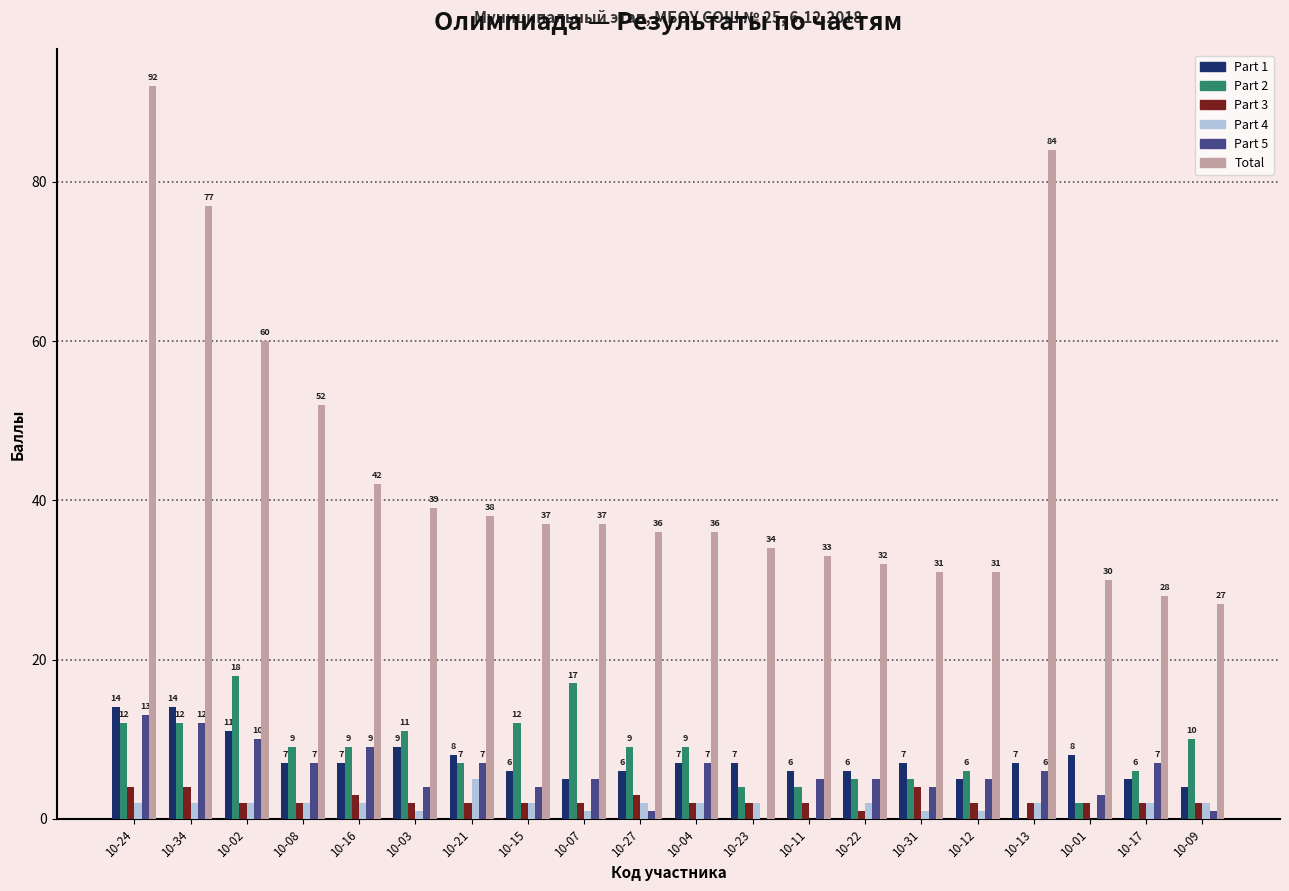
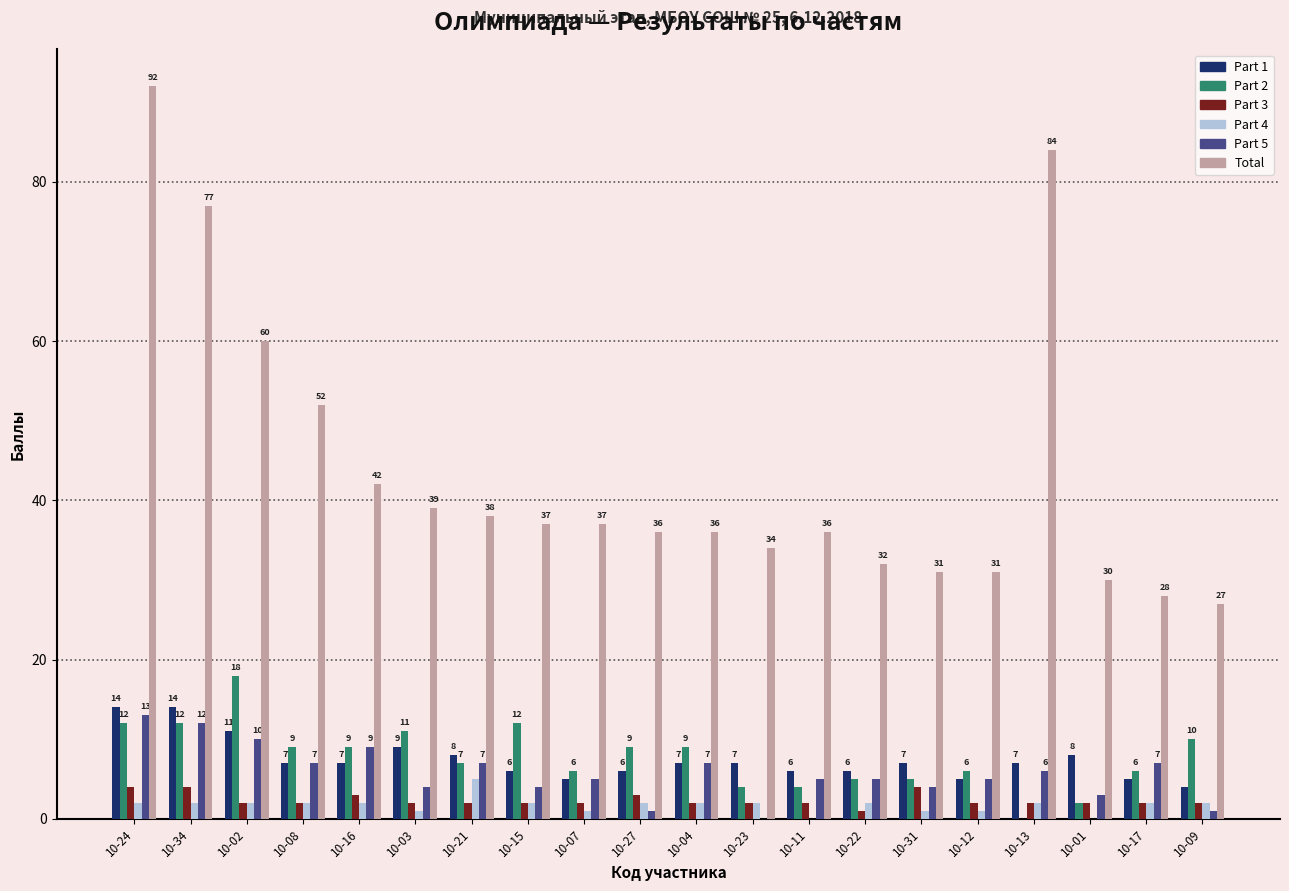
  {
    "Part 1": {
      "10-24": 14,
      "10-34": 14,
      "10-02": 11,
      "10-08": 7,
      "10-16": 7,
      "10-03": 9,
      "10-21": 8,
      "10-15": 6,
      "10-27": 6,
      "10-04": 7,
      "10-23": 7,
      "10-11": 6,
      "10-22": 6,
      "10-31": 7,
      "10-13": 7,
      "10-01": 8
    },
    "Part 2": {
      "10-24": 12,
      "10-34": 12,
      "10-02": 18,
      "10-08": 9,
      "10-16": 9,
      "10-03": 11,
      "10-21": 7,
      "10-15": 12,
-     "10-07": 17,
+     "10-07": 6,
      "10-27": 9,
      "10-04": 9,
      "10-12": 6,
      "10-17": 6,
      "10-09": 10
    },
    "Part 3": {
      "10-24": 4,
      "10-34": 4,
      "10-02": 2,
      "10-08": 2,
      "10-16": 3,
      "10-03": 2,
      "10-21": 2,
      "10-15": 2,
      "10-07": 2,
      "10-27": 3,
      "10-04": 2,
      "10-23": 2,
      "10-11": 2,
      "10-22": 1,
      "10-31": 4,
      "10-12": 2,
      "10-13": 2,
      "10-01": 2,
      "10-17": 2,
      "10-09": 2
    },
    "Part 4": {
      "10-24": 2,
      "10-34": 2,
      "10-02": 2,
      "10-08": 2,
      "10-16": 2,
      "10-03": 1,
      "10-21": 5,
      "10-15": 2,
      "10-07": 1,
      "10-27": 2,
      "10-04": 2,
      "10-23": 2,
      "10-11": 0,
      "10-22": 2,
      "10-31": 1,
      "10-12": 1,
      "10-13": 2,
      "10-01": 0,
      "10-17": 2,
      "10-09": 2
    },
    "Part 5": {
      "10-24": 13,
      "10-34": 12,
      "10-02": 10,
      "10-08": 7,
      "10-16": 9,
      "10-21": 7,
      "10-04": 7,
      "10-13": 6,
      "10-17": 7
    },
    "Total": {
      "10-24": 92,
      "10-34": 77,
      "10-02": 60,
      "10-08": 52,
      "10-16": 42,
      "10-03": 39,
      "10-21": 38,
      "10-15": 37,
      "10-07": 37,
      "10-27": 36,
      "10-04": 36,
      "10-23": 34,
-     "10-11": 33,
+     "10-11": 36,
      "10-22": 32,
      "10-31": 31,
      "10-12": 31,
      "10-13": 84,
      "10-01": 30,
      "10-17": 28,
      "10-09": 27
    }
  }
